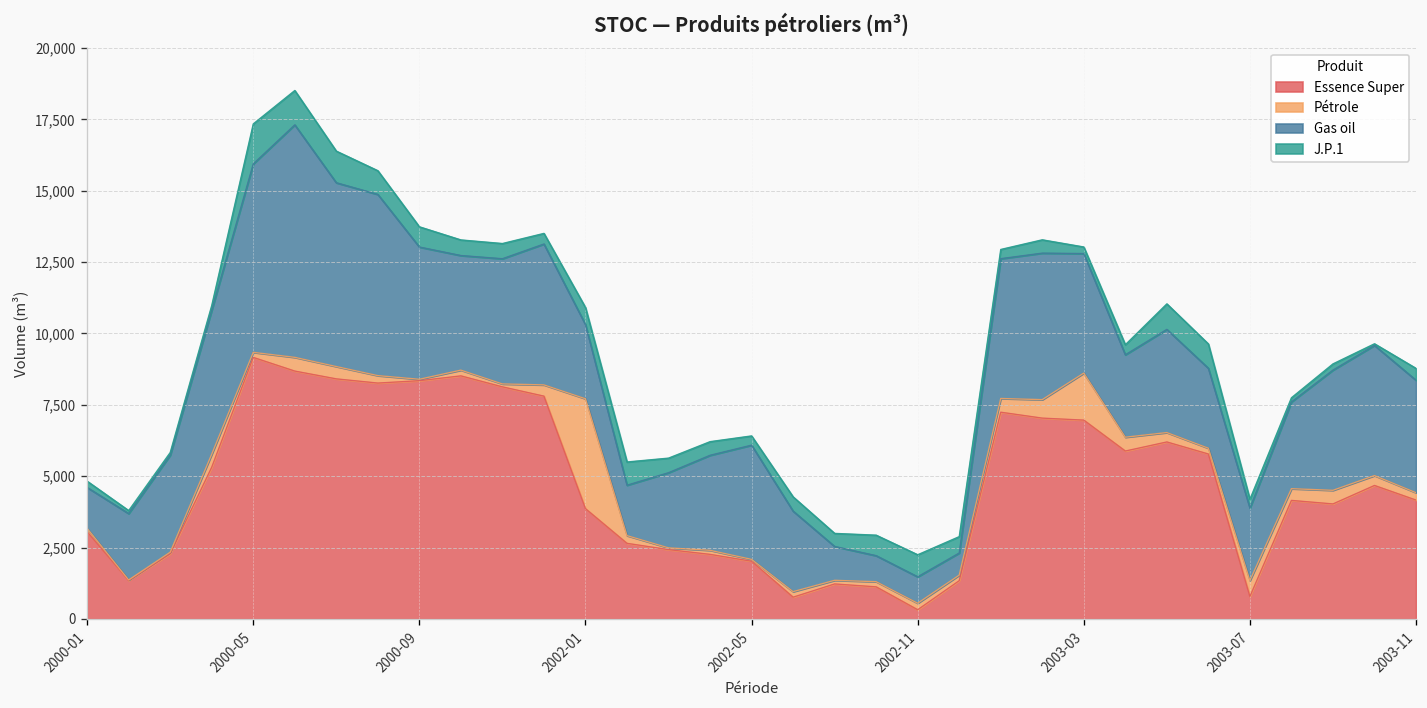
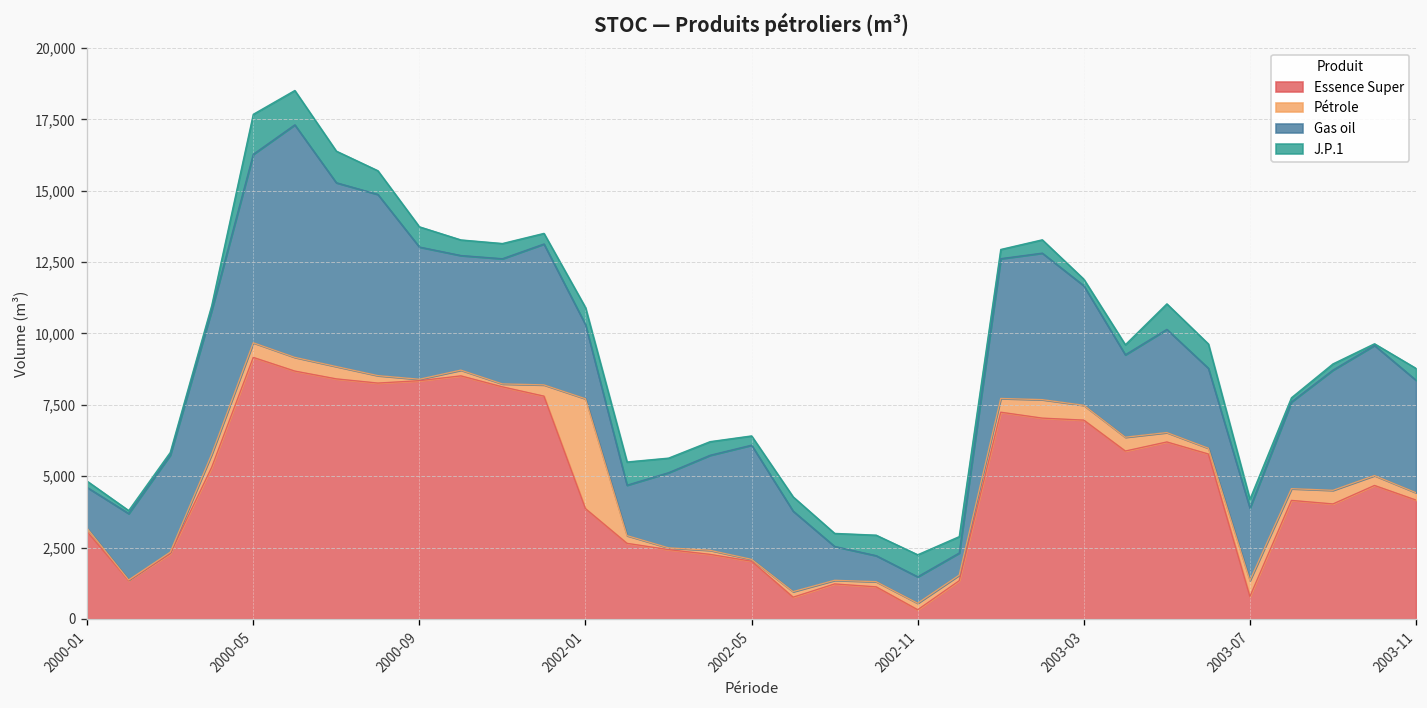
  {
    "Essence Super": {
      "2000-01": "3,100",
      "2000-05": "9,200",
      "2002-01": "3,900",
      "2002-11": "300",
      "2003-03": "7,000",
      "2003-07": "800",
      "2003-11": "4,200"
    },
    "Pétrole": {
      "2000-01": "100",
-     "2000-05": "200",
+     "2000-05": "500",
      "2002-01": "3,900",
      "2002-11": "200",
-     "2003-03": "1,600",
+     "2003-03": "500",
      "2003-07": "600",
      "2003-11": "300"
    }
  }
